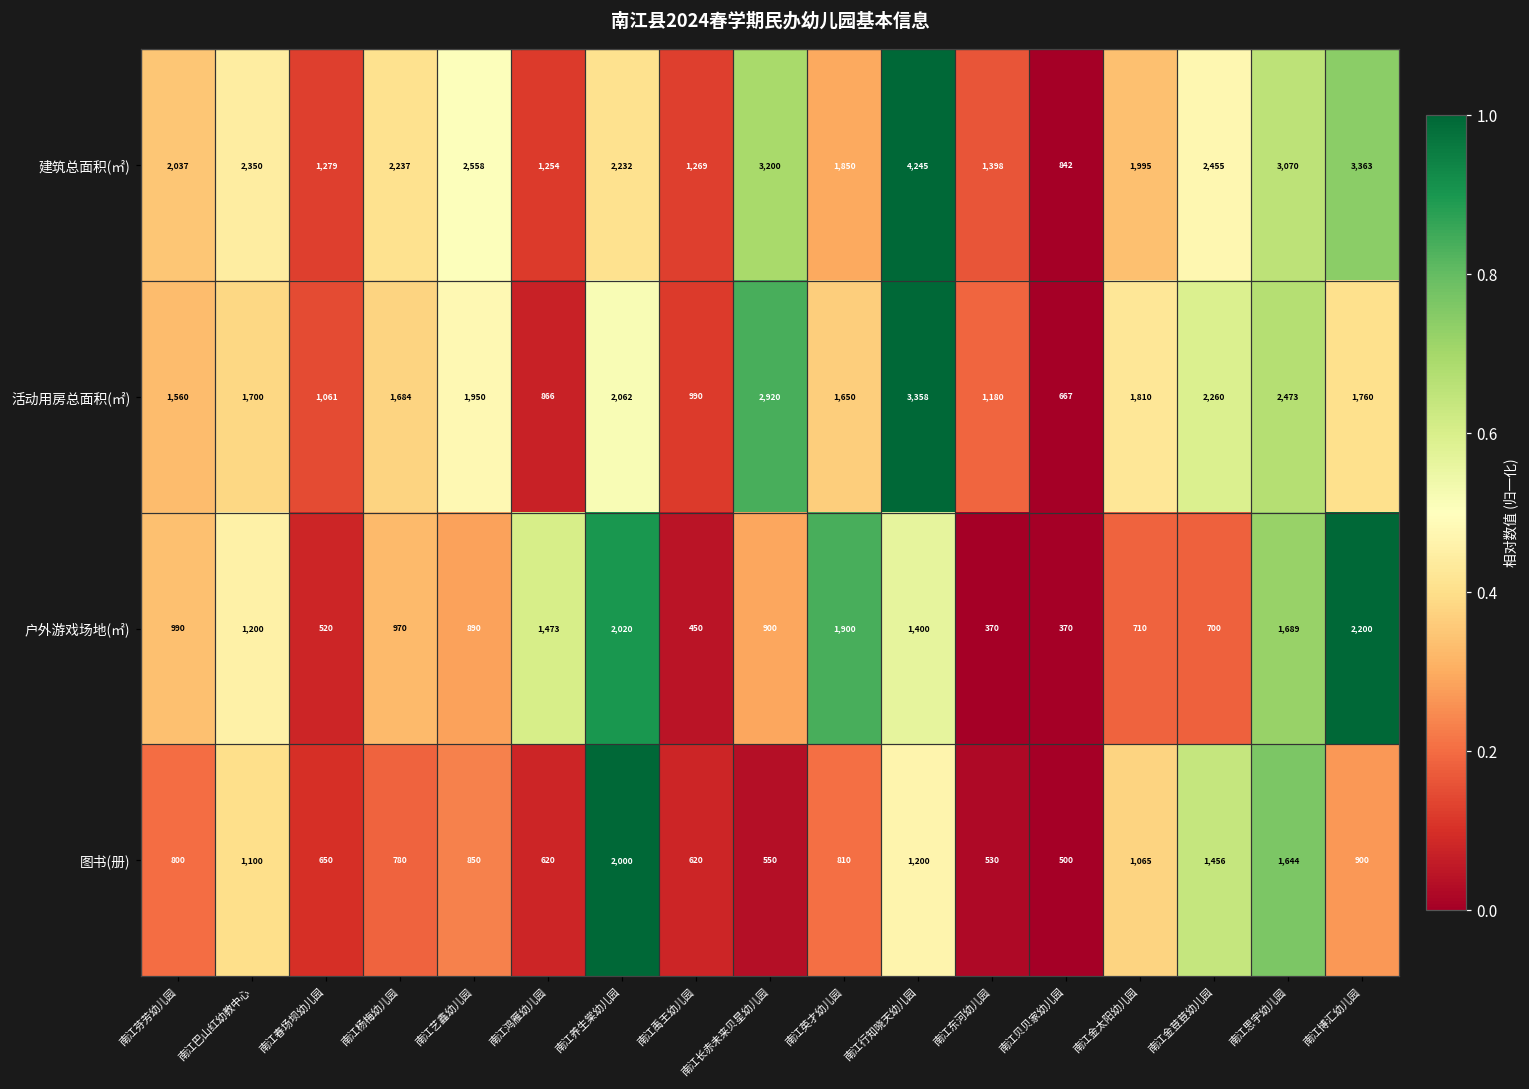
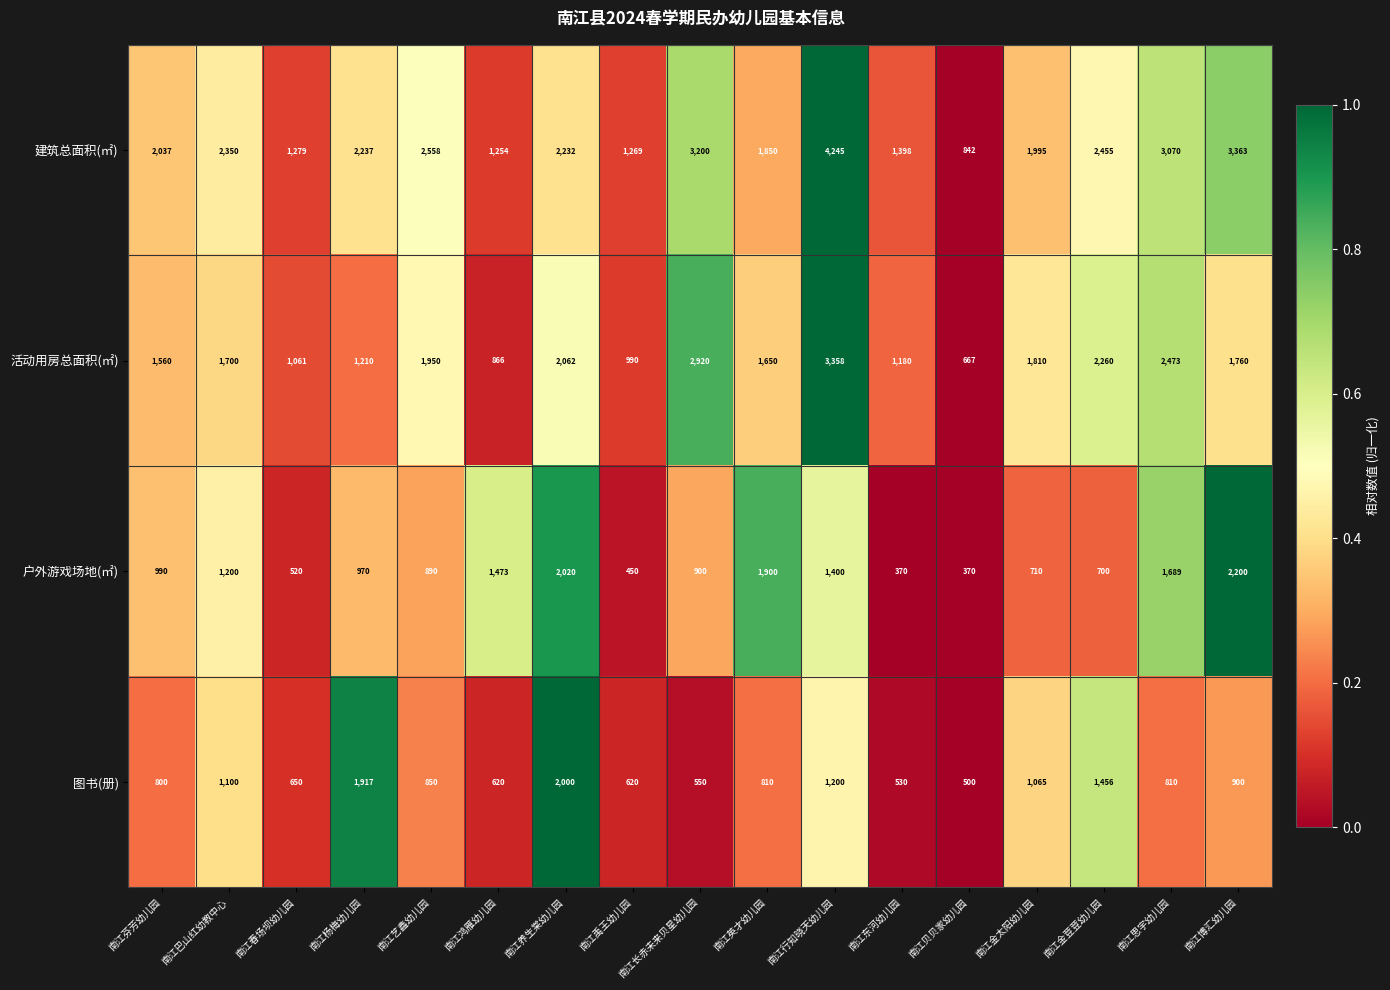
  {
    "建筑总面积(㎡)": {
      "南江芬芳幼儿园": "2,037",
      "南江巴山红幼教中心": "2,350",
      "南江春场坝幼儿园": "1,279",
      "南江杨梅幼儿园": "2,237",
      "南江艺鑫幼儿园": "2,558",
      "南江鸿雁幼儿园": "1,254",
      "南江养生棠幼儿园": "2,232",
      "南江禹王幼儿园": "1,269",
      "南江长赤未来贝星幼儿园": "3,200",
      "南江英才幼儿园": "1,850",
      "南江行知晓天幼儿园": "4,245",
      "南江东河幼儿园": "1,398",
      "南江贝贝家幼儿园": "842",
      "南江金太阳幼儿园": "1,995",
      "南江金荳荳幼儿园": "2,455",
      "南江思宇幼儿园": "3,070",
      "南江博汇幼儿园": "3,363"
    },
    "活动用房总面积(㎡)": {
      "南江芬芳幼儿园": "1,560",
      "南江巴山红幼教中心": "1,700",
      "南江春场坝幼儿园": "1,061",
-     "南江杨梅幼儿园": "1,684",
+     "南江杨梅幼儿园": "1,210",
      "南江艺鑫幼儿园": "1,950",
      "南江鸿雁幼儿园": "866",
      "南江养生棠幼儿园": "2,062",
      "南江禹王幼儿园": "990",
      "南江长赤未来贝星幼儿园": "2,920",
      "南江英才幼儿园": "1,650",
      "南江行知晓天幼儿园": "3,358",
      "南江东河幼儿园": "1,180",
      "南江贝贝家幼儿园": "667",
      "南江金太阳幼儿园": "1,810",
      "南江金荳荳幼儿园": "2,260",
      "南江思宇幼儿园": "2,473",
      "南江博汇幼儿园": "1,760"
    },
    "户外游戏场地(㎡)": {
      "南江芬芳幼儿园": "990",
      "南江巴山红幼教中心": "1,200",
      "南江春场坝幼儿园": "520",
      "南江杨梅幼儿园": "970",
      "南江艺鑫幼儿园": "890",
      "南江鸿雁幼儿园": "1,473",
      "南江养生棠幼儿园": "2,020",
      "南江禹王幼儿园": "450",
      "南江长赤未来贝星幼儿园": "900",
      "南江英才幼儿园": "1,900",
      "南江行知晓天幼儿园": "1,400",
      "南江东河幼儿园": "370",
      "南江贝贝家幼儿园": "370",
      "南江金太阳幼儿园": "710",
      "南江金荳荳幼儿园": "700",
      "南江思宇幼儿园": "1,689",
      "南江博汇幼儿园": "2,200"
    },
    "图书(册)": {
      "南江芬芳幼儿园": "800",
      "南江巴山红幼教中心": "1,100",
      "南江春场坝幼儿园": "650",
-     "南江杨梅幼儿园": "780",
+     "南江杨梅幼儿园": "1,917",
      "南江艺鑫幼儿园": "850",
      "南江鸿雁幼儿园": "620",
      "南江养生棠幼儿园": "2,000",
      "南江禹王幼儿园": "620",
      "南江长赤未来贝星幼儿园": "550",
      "南江英才幼儿园": "810",
      "南江行知晓天幼儿园": "1,200",
      "南江东河幼儿园": "530",
      "南江贝贝家幼儿园": "500",
      "南江金太阳幼儿园": "1,065",
      "南江金荳荳幼儿园": "1,456",
-     "南江思宇幼儿园": "1,644",
+     "南江思宇幼儿园": "810",
      "南江博汇幼儿园": "900"
    }
  }
